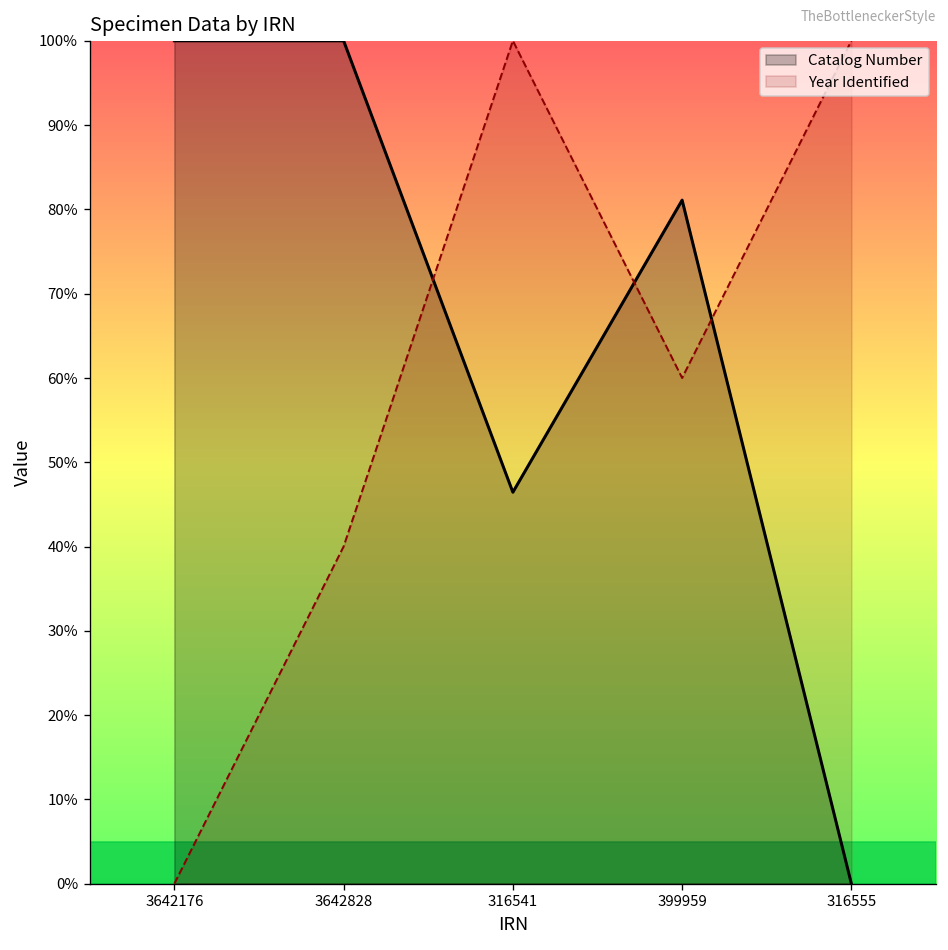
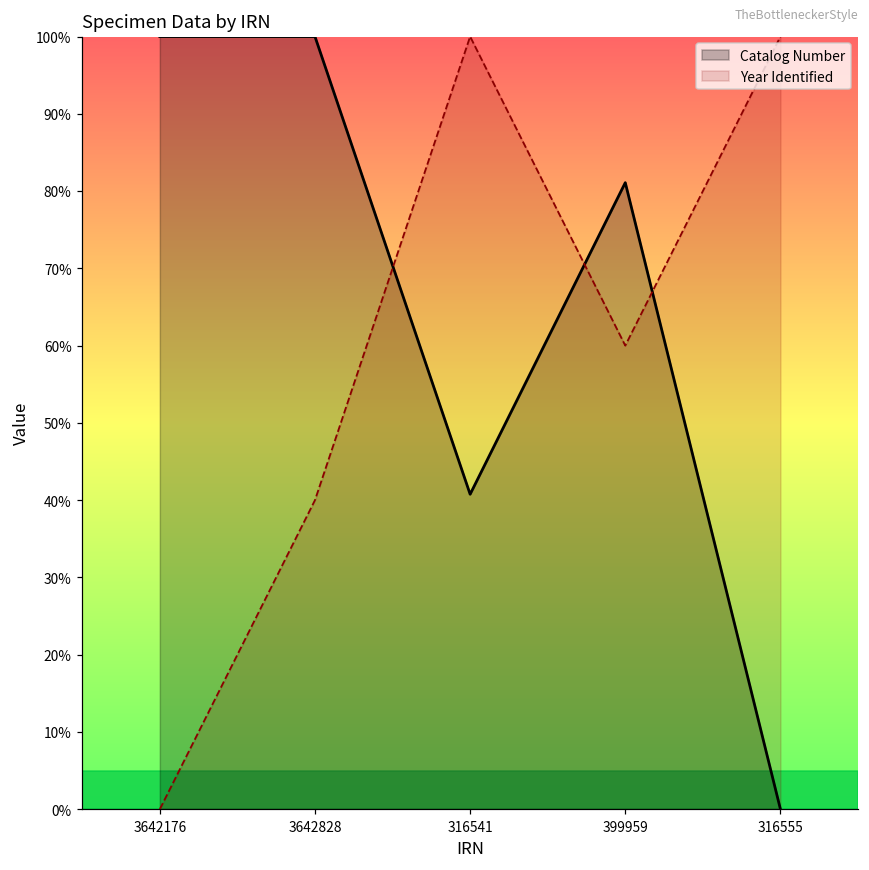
  {
    "Catalog Number": {
      "3642176": "100%",
      "3642828": "100%",
-     "316541": "46%",
+     "316541": "41%",
      "399959": "81%"
    },
    "Year Identified": {
      "3642828": "40%",
      "316541": "100%",
      "399959": "60%",
      "316555": "100%"
    }
  }
